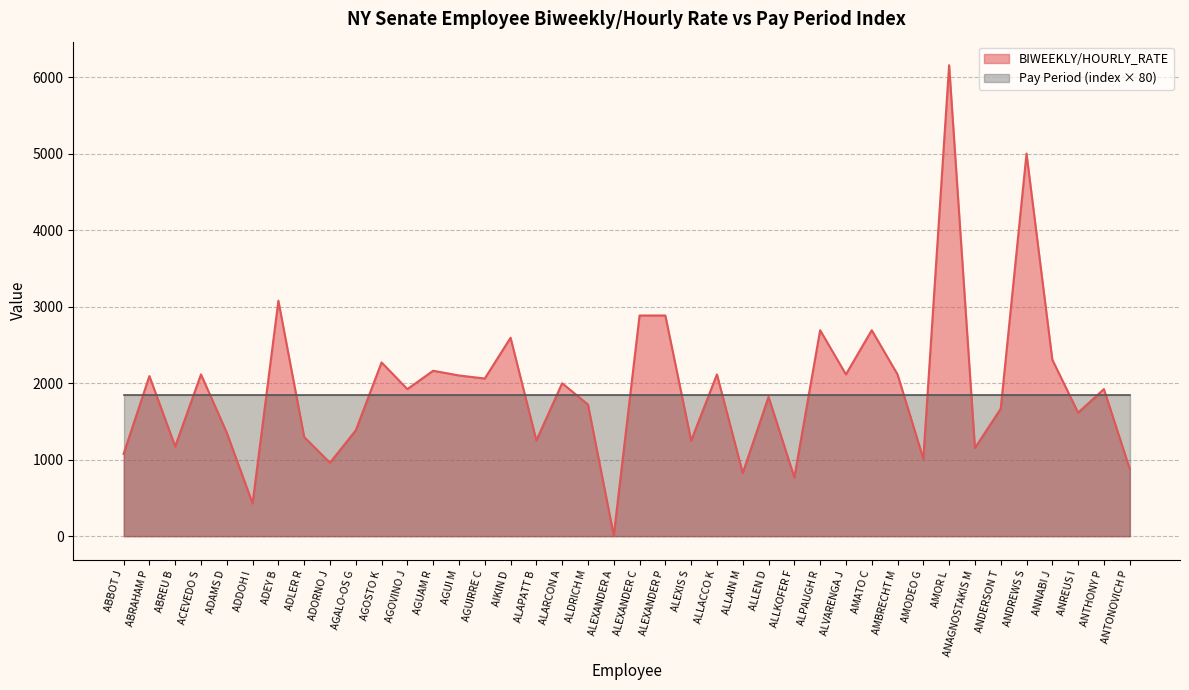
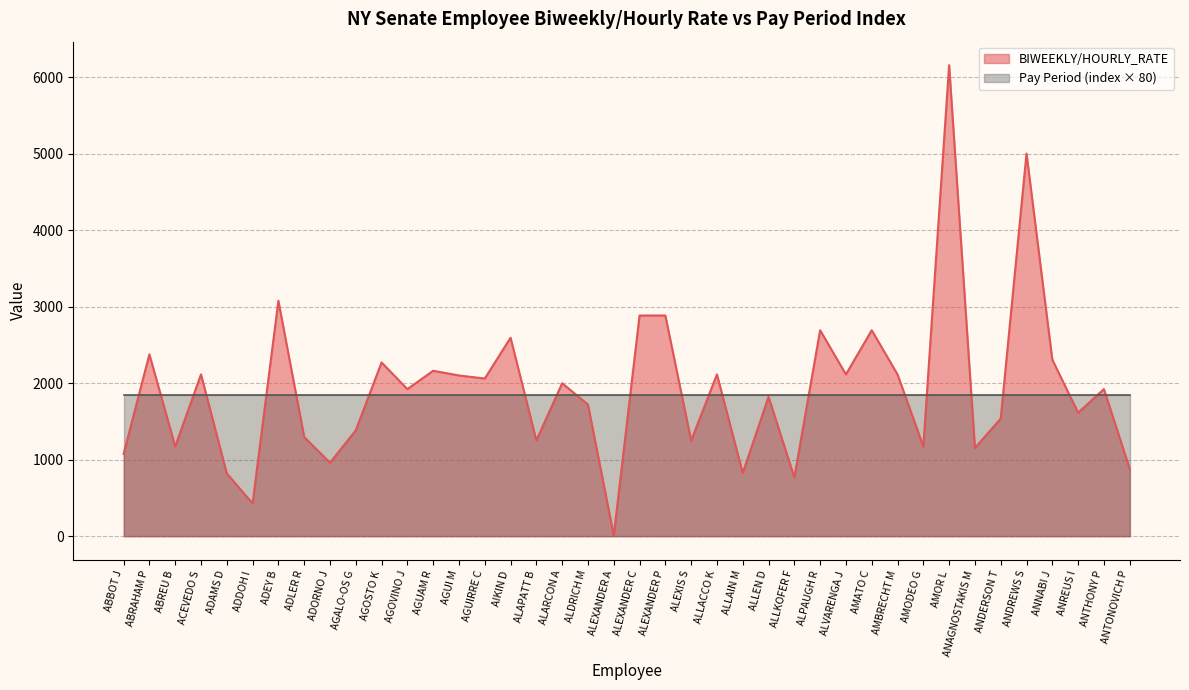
  {
    "BIWEEKLY/HOURLY_RATE": {
      "ABBOT J": 1100,
-     "ABRAHAM P": 2100,
+     "ABRAHAM P": 2400,
      "ABREU B": 1200,
      "ACEVEDO S": 2100,
-     "ADAMS D": 1400,
+     "ADAMS D": 800,
      "ADDOH I": 400,
      "ADEY B": 3100,
      "ADLER R": 1300,
      "ADORNO J": 1000,
      "AGALO-OS G": 1400,
      "AGOSTO K": 2300,
      "AGOVINO J": 1900,
      "AGUAM R": 2200,
      "AGUI M": 2100,
      "AGUIRRE C": 2100,
      "AIKIN D": 2600,
      "ALAPATT B": 1300,
      "ALARCON A": 2000,
      "ALDRICH M": 1700,
      "ALEXANDER A": 0,
      "ALEXANDER C": 2900,
      "ALEXANDER P": 2900,
      "ALEXIS S": 1300,
      "ALLACCO K": 2100,
      "ALLAIN M": 800,
      "ALLKOFER F": 800,
      "ALPAUGH R": 2700,
      "ALVARENGA J": 2100,
      "AMATO C": 2700,
      "AMBRECHT M": 2100,
-     "AMODEO G": 1000,
+     "AMODEO G": 1200,
      "AMOR L": 6200,
      "ANAGNOSTAKIS M": 1200,
-     "ANDERSON T": 1700,
+     "ANDERSON T": 1500,
      "ANDREWS S": 5000,
      "ANNABI J": 2300,
      "ANREUS I": 1600,
      "ANTHONY P": 1900,
      "ANTONOVICH P": 900
    },
    "Pay Period (index × 80)": {
      "ABBOT J": 1800,
      "ABRAHAM P": 1800,
      "ABREU B": 1800,
      "ACEVEDO S": 1800,
      "ADAMS D": 1800,
      "ADDOH I": 1800,
      "ADEY B": 1800,
      "ADLER R": 1800,
      "ADORNO J": 1800,
      "AGALO-OS G": 1800,
      "AGOSTO K": 1800,
      "AGOVINO J": 1800,
      "AGUAM R": 1800,
      "AGUI M": 1800,
      "AGUIRRE C": 1800,
      "AIKIN D": 1800,
      "ALAPATT B": 1800,
      "ALARCON A": 1800,
      "ALDRICH M": 1800,
      "ALEXANDER A": 1800,
      "ALEXANDER C": 1800,
      "ALEXANDER P": 1800,
      "ALEXIS S": 1800,
      "ALLACCO K": 1800,
      "ALLAIN M": 1800,
      "ALLKOFER F": 1800,
      "ALPAUGH R": 1800,
      "ALVARENGA J": 1800,
      "AMATO C": 1800,
      "AMBRECHT M": 1800,
      "AMODEO G": 1800,
      "AMOR L": 1800,
      "ANAGNOSTAKIS M": 1800,
      "ANDERSON T": 1800,
      "ANDREWS S": 1800,
      "ANNABI J": 1800,
      "ANREUS I": 1800,
      "ANTHONY P": 1800,
      "ANTONOVICH P": 1800
    }
  }
